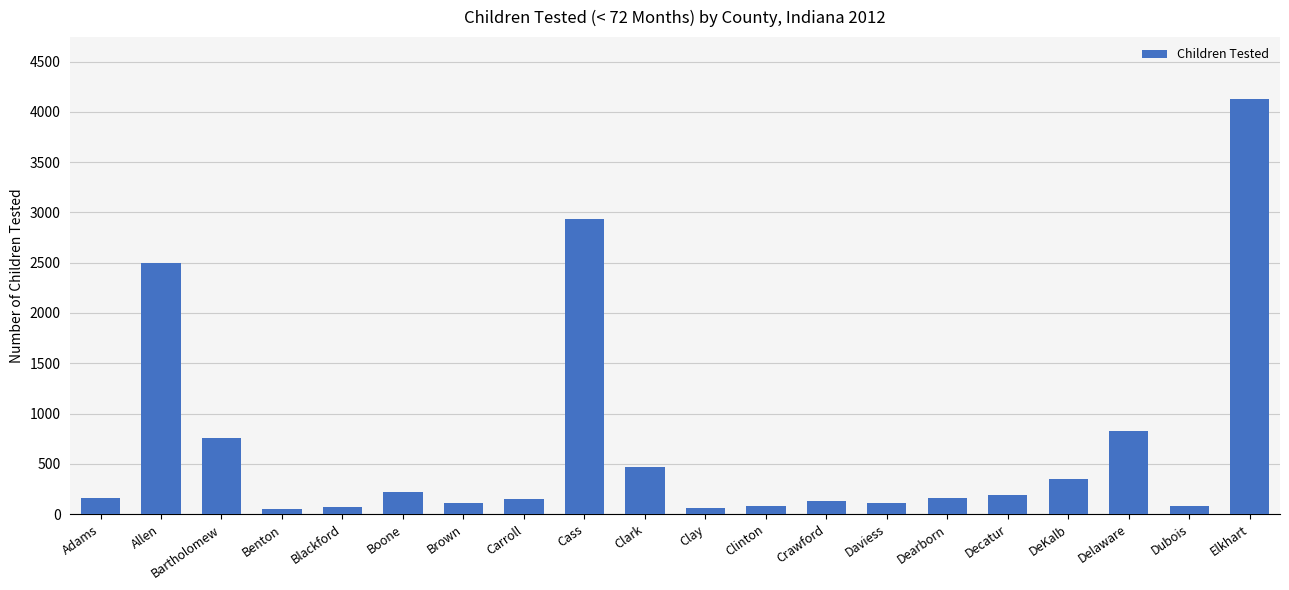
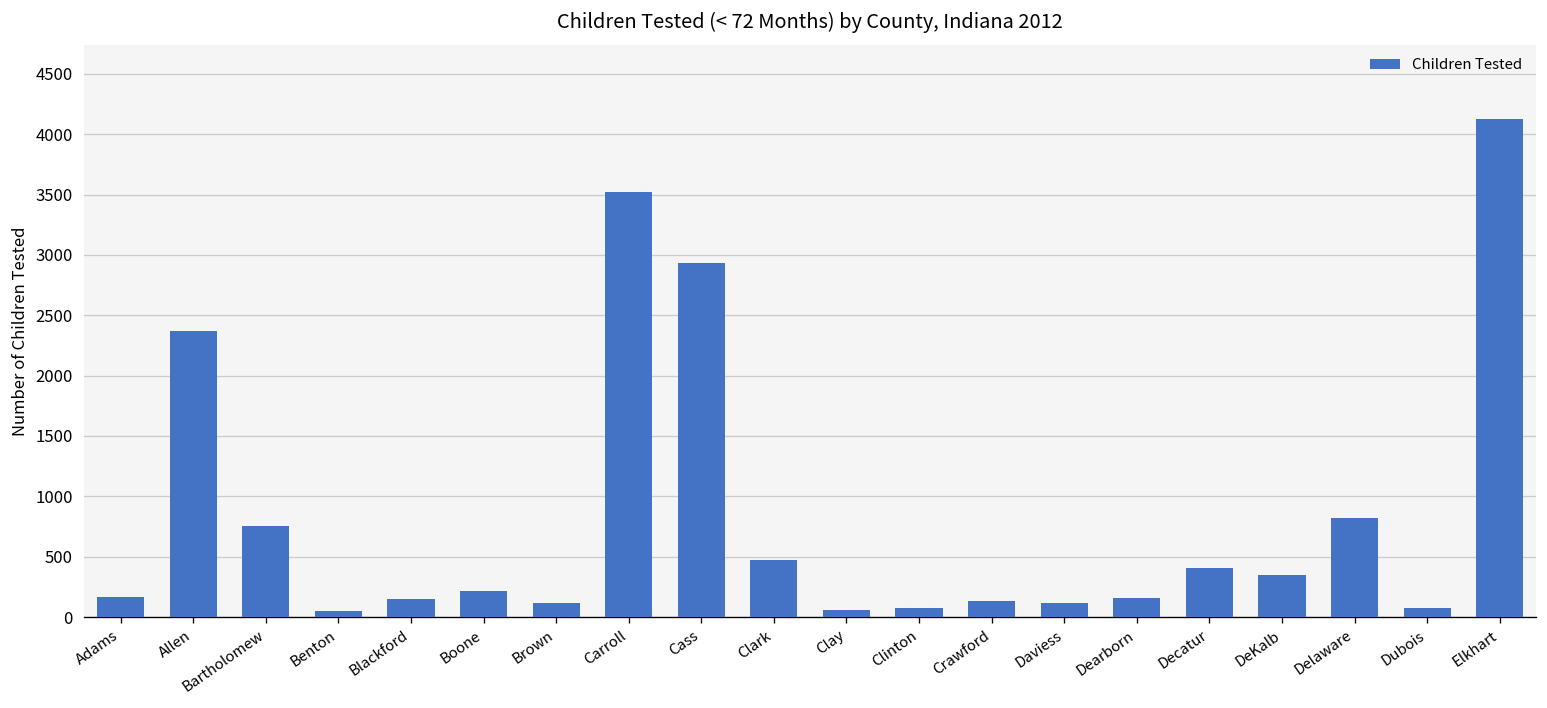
  {
    "Adams": 160,
-   "Allen": 2490,
+   "Allen": 2370,
    "Bartholomew": 760,
    "Benton": 50,
-   "Blackford": 70,
+   "Blackford": 150,
    "Boone": 220,
    "Brown": 110,
-   "Carroll": 150,
+   "Carroll": 3520,
    "Cass": 2930,
    "Clark": 470,
    "Clay": 60,
    "Clinton": 80,
    "Crawford": 130,
    "Daviess": 110,
    "Dearborn": 160,
-   "Decatur": 190,
+   "Decatur": 400,
    "DeKalb": 350,
    "Delaware": 820,
    "Dubois": 80,
    "Elkhart": 4120
  }
